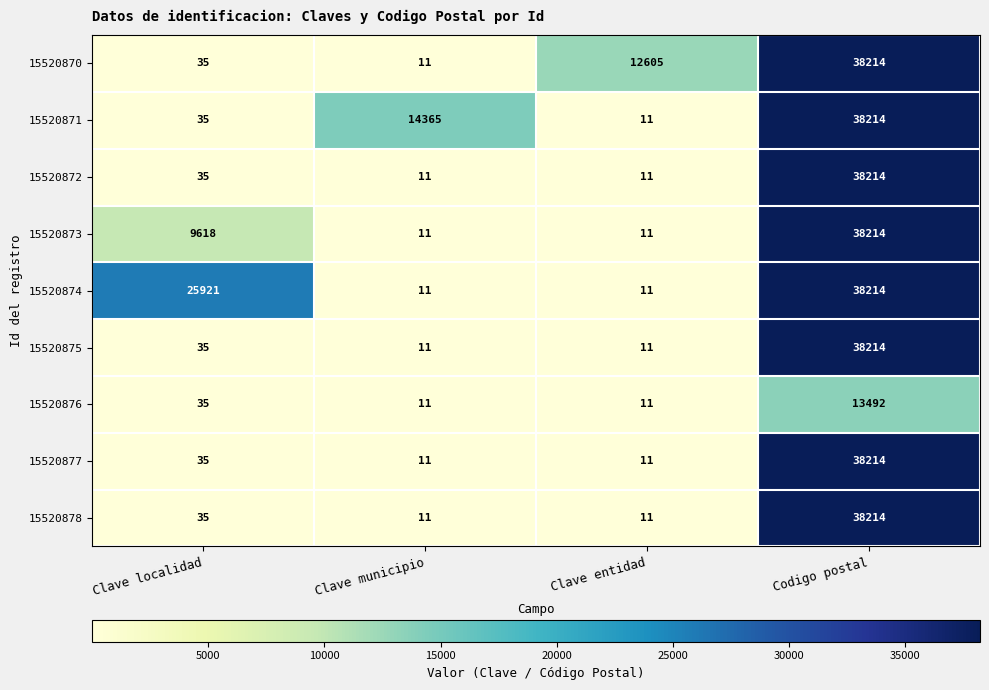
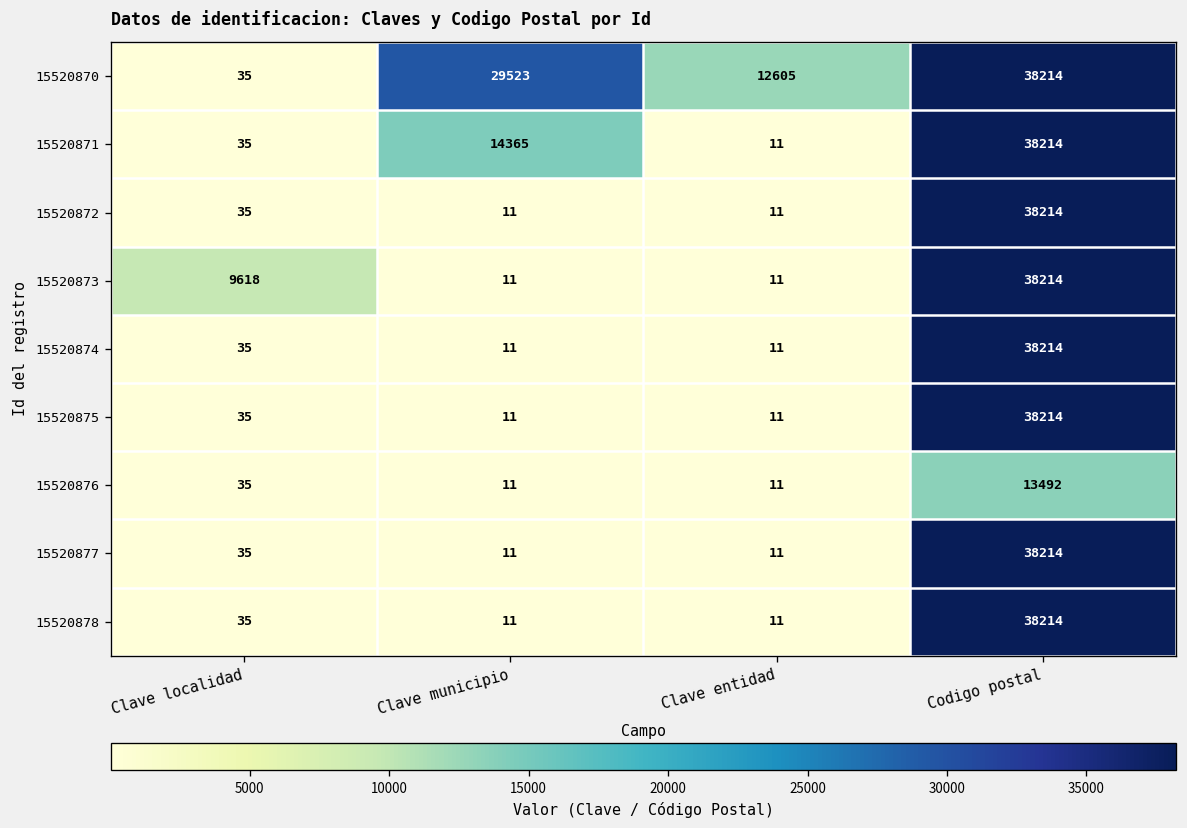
  {
    "15520870": {
      "Clave localidad": 35,
-     "Clave municipio": 11,
+     "Clave municipio": 29523,
      "Clave entidad": 12605,
      "Codigo postal": 38214
    },
    "15520871": {
      "Clave localidad": 35,
      "Clave municipio": 14365,
      "Clave entidad": 11,
      "Codigo postal": 38214
    },
    "15520872": {
      "Clave localidad": 35,
      "Clave municipio": 11,
      "Clave entidad": 11,
      "Codigo postal": 38214
    },
    "15520873": {
      "Clave localidad": 9618,
      "Clave municipio": 11,
      "Clave entidad": 11,
      "Codigo postal": 38214
    },
    "15520874": {
-     "Clave localidad": 25921,
+     "Clave localidad": 35,
      "Clave municipio": 11,
      "Clave entidad": 11,
      "Codigo postal": 38214
    },
    "15520875": {
      "Clave localidad": 35,
      "Clave municipio": 11,
      "Clave entidad": 11,
      "Codigo postal": 38214
    },
    "15520876": {
      "Clave localidad": 35,
      "Clave municipio": 11,
      "Clave entidad": 11,
      "Codigo postal": 13492
    },
    "15520877": {
      "Clave localidad": 35,
      "Clave municipio": 11,
      "Clave entidad": 11,
      "Codigo postal": 38214
    },
    "15520878": {
      "Clave localidad": 35,
      "Clave municipio": 11,
      "Clave entidad": 11,
      "Codigo postal": 38214
    }
  }
